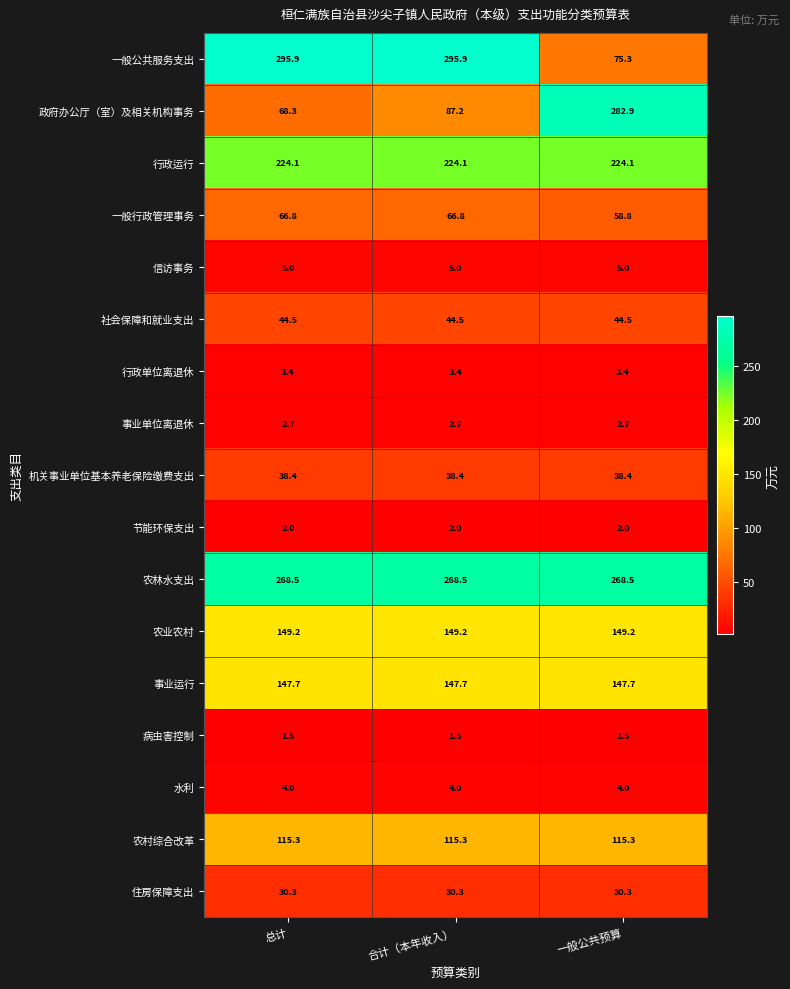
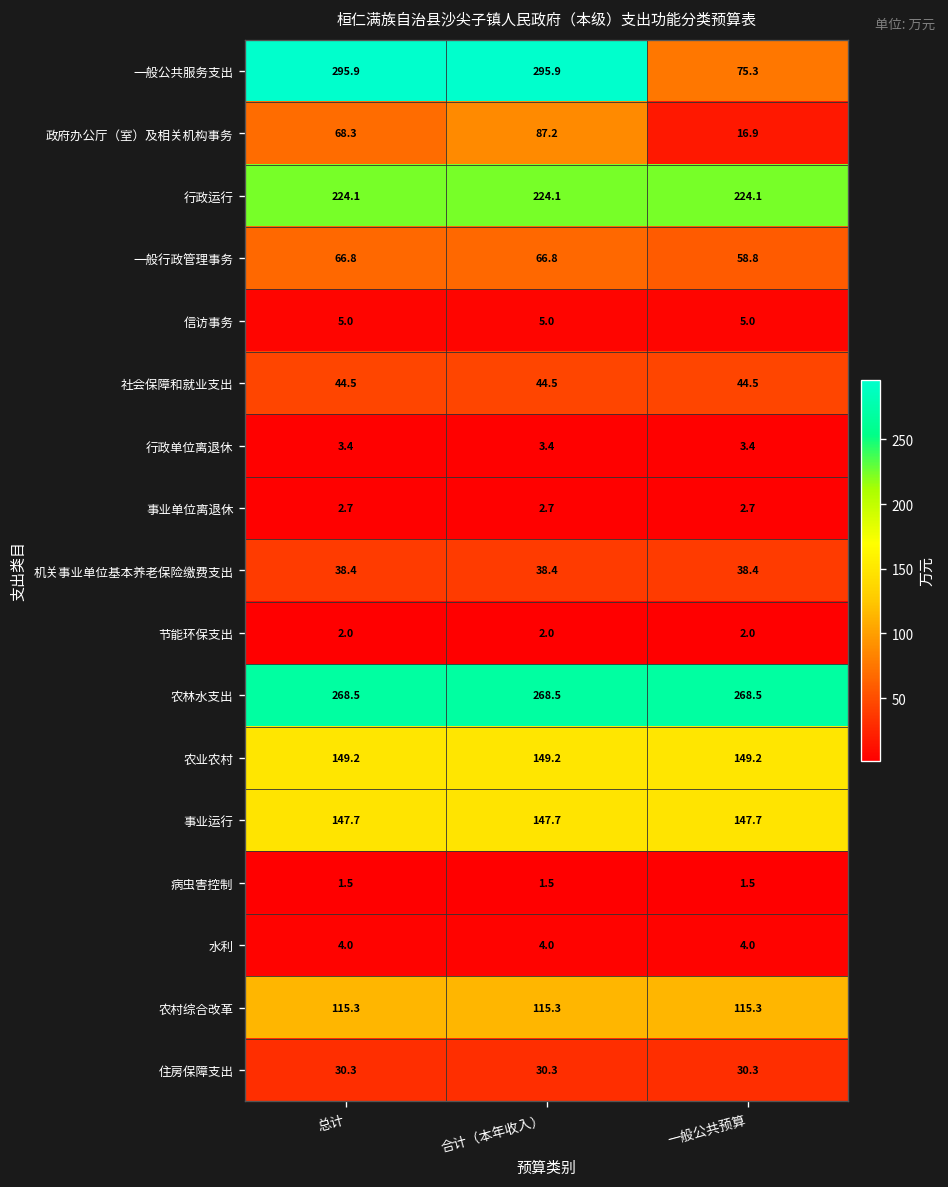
  {
    "一般公共服务支出": {
      "总计": 295.9,
      "合计（本年收入）": 295.9,
      "一般公共预算": 75.3
    },
    "政府办公厅（室）及相关机构事务": {
      "总计": 68.3,
      "合计（本年收入）": 87.2,
-     "一般公共预算": 282.9
+     "一般公共预算": 16.9
    },
    "行政运行": {
      "总计": 224.1,
      "合计（本年收入）": 224.1,
      "一般公共预算": 224.1
    },
    "一般行政管理事务": {
      "总计": 66.8,
      "合计（本年收入）": 66.8,
      "一般公共预算": 58.8
    },
    "信访事务": {
      "总计": 5.0,
      "合计（本年收入）": 5.0,
      "一般公共预算": 5.0
    },
    "社会保障和就业支出": {
      "总计": 44.5,
      "合计（本年收入）": 44.5,
      "一般公共预算": 44.5
    },
    "行政单位离退休": {
      "总计": 3.4,
      "合计（本年收入）": 3.4,
      "一般公共预算": 3.4
    },
    "事业单位离退休": {
      "总计": 2.7,
      "合计（本年收入）": 2.7,
      "一般公共预算": 2.7
    },
    "机关事业单位基本养老保险缴费支出": {
      "总计": 38.4,
      "合计（本年收入）": 38.4,
      "一般公共预算": 38.4
    },
    "节能环保支出": {
      "总计": 2.0,
      "合计（本年收入）": 2.0,
      "一般公共预算": 2.0
    },
    "农林水支出": {
      "总计": 268.5,
      "合计（本年收入）": 268.5,
      "一般公共预算": 268.5
    },
    "农业农村": {
      "总计": 149.2,
      "合计（本年收入）": 149.2,
      "一般公共预算": 149.2
    },
    "事业运行": {
      "总计": 147.7,
      "合计（本年收入）": 147.7,
      "一般公共预算": 147.7
    },
    "病虫害控制": {
      "总计": 1.5,
      "合计（本年收入）": 1.5,
      "一般公共预算": 1.5
    },
    "水利": {
      "总计": 4.0,
      "合计（本年收入）": 4.0,
      "一般公共预算": 4.0
    },
    "农村综合改革": {
      "总计": 115.3,
      "合计（本年收入）": 115.3,
      "一般公共预算": 115.3
    },
    "住房保障支出": {
      "总计": 30.3,
      "合计（本年收入）": 30.3,
      "一般公共预算": 30.3
    }
  }
